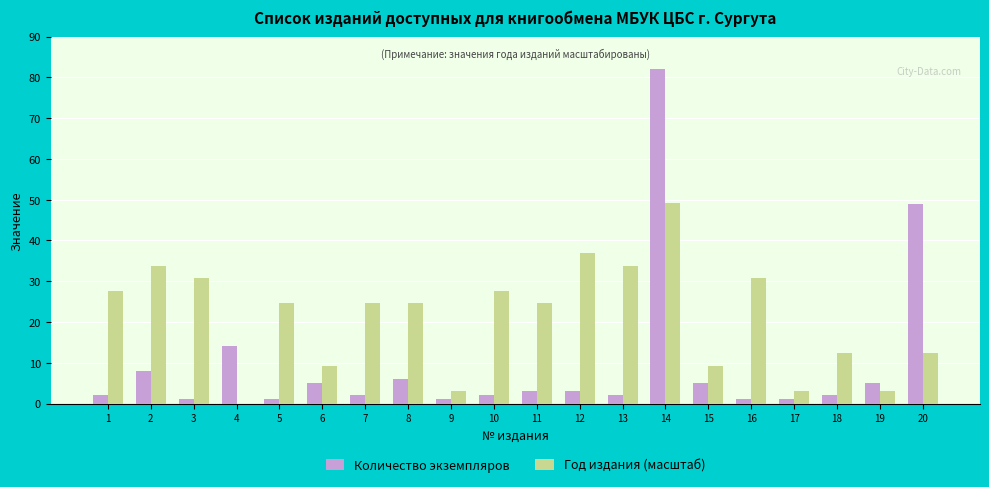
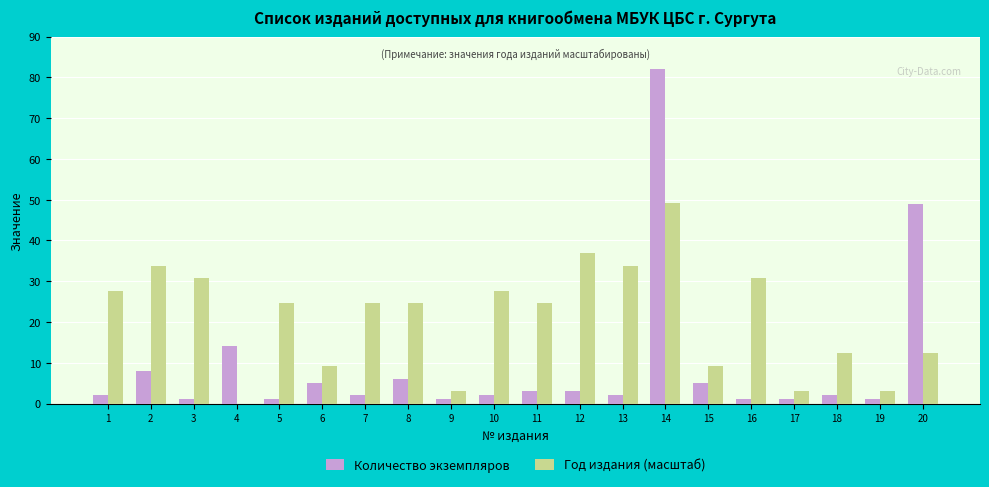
  {
    "Количество экземпляров": {
      "1": 2,
      "2": 8,
      "3": 1,
      "4": 14,
      "5": 1,
      "6": 5,
      "7": 2,
      "8": 6,
      "9": 1,
      "10": 2,
      "11": 3,
      "12": 3,
      "13": 2,
      "14": 82,
      "15": 5,
      "16": 1,
      "17": 1,
      "18": 2,
-     "19": 5,
+     "19": 1,
      "20": 49
    },
    "Год издания (масштаб)": {
      "1": 28,
      "2": 34,
      "3": 31,
      "4": 0,
      "5": 25,
      "6": 9,
      "7": 25,
      "8": 25,
      "9": 3,
      "10": 28,
      "11": 25,
      "12": 37,
      "13": 34,
      "14": 49,
      "15": 9,
      "16": 31,
      "17": 3,
      "18": 12,
      "19": 3,
      "20": 12
    }
  }
